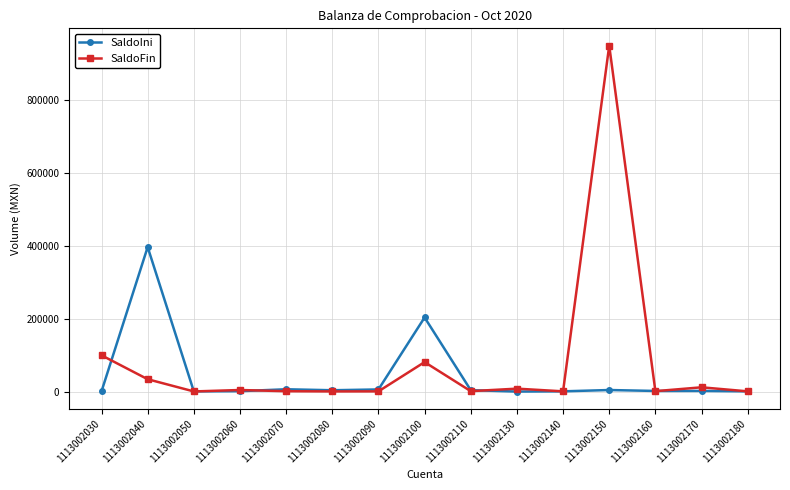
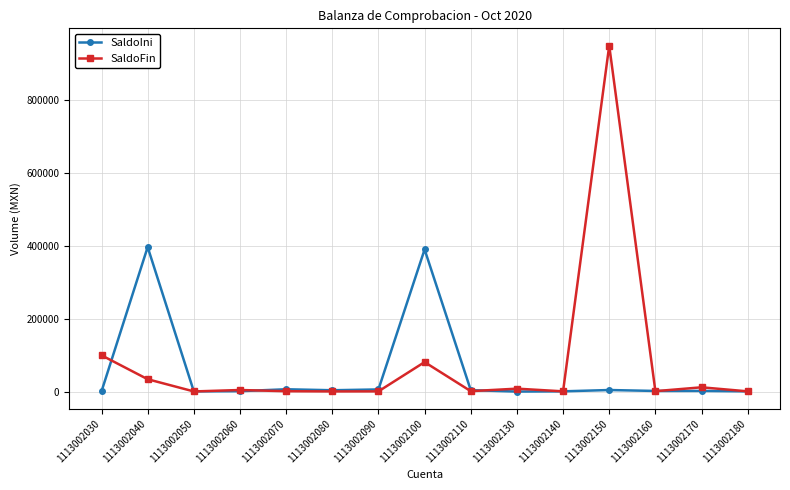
  {
    "SaldoIni": {
      "1113002030": 0,
      "1113002040": 400000,
-     "1113002100": 200000,
+     "1113002100": 390000,
      "1113002130": 0,
      "1113002150": 0,
      "1113002170": 0
    },
    "SaldoFin": {
      "1113002030": 100000,
      "1113002040": 30000,
      "1113002100": 80000,
      "1113002130": 10000,
      "1113002150": 950000,
      "1113002170": 10000
    }
  }
